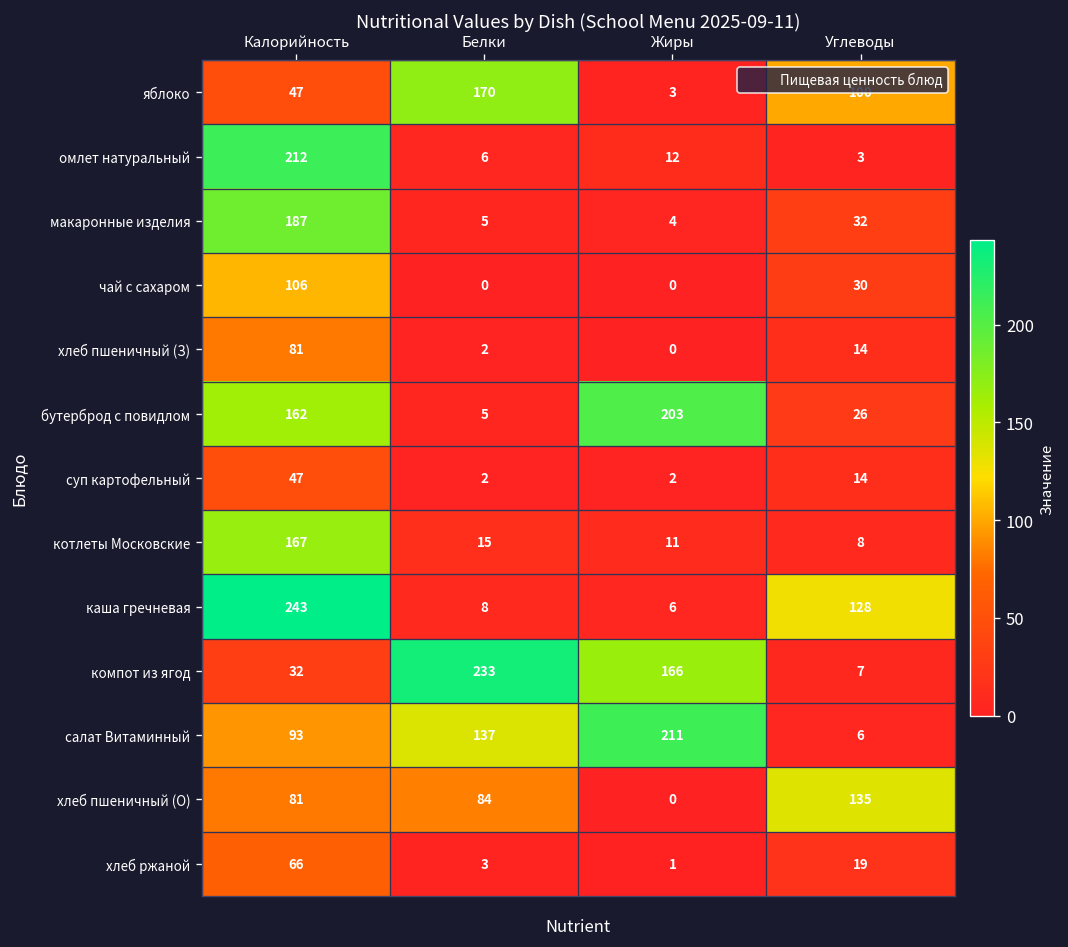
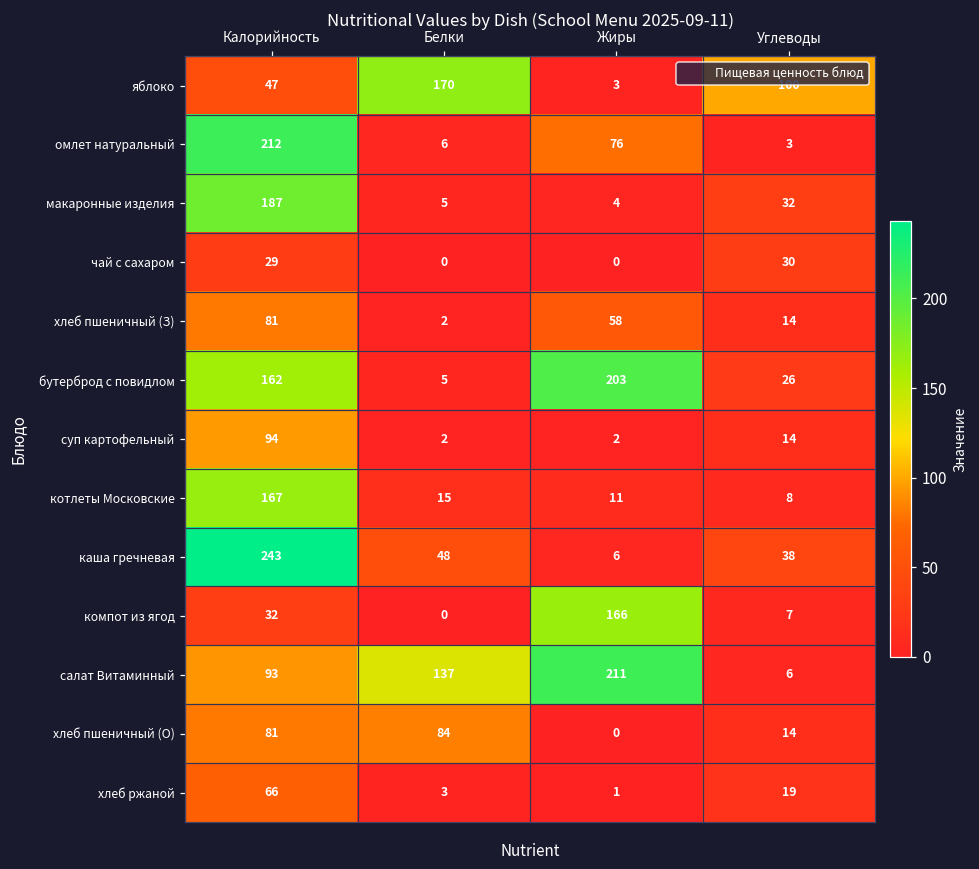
  {
    "яблоко": {
      "Калорийность": 47,
      "Белки": 170,
      "Жиры": 3
    },
    "омлет натуральный": {
      "Калорийность": 212,
      "Белки": 6,
-     "Жиры": 12,
+     "Жиры": 76,
      "Углеводы": 3
    },
    "макаронные изделия": {
      "Калорийность": 187,
      "Белки": 5,
      "Жиры": 4,
      "Углеводы": 32
    },
    "чай с сахаром": {
-     "Калорийность": 106,
+     "Калорийность": 29,
      "Белки": 0,
      "Жиры": 0,
      "Углеводы": 30
    },
    "хлеб пшеничный (З)": {
      "Калорийность": 81,
      "Белки": 2,
-     "Жиры": 0,
+     "Жиры": 58,
      "Углеводы": 14
    },
    "бутерброд с повидлом": {
      "Калорийность": 162,
      "Белки": 5,
      "Жиры": 203,
      "Углеводы": 26
    },
    "суп картофельный": {
-     "Калорийность": 47,
+     "Калорийность": 94,
      "Белки": 2,
      "Жиры": 2,
      "Углеводы": 14
    },
    "котлеты Московские": {
      "Калорийность": 167,
      "Белки": 15,
      "Жиры": 11,
      "Углеводы": 8
    },
    "каша гречневая": {
      "Калорийность": 243,
-     "Белки": 8,
+     "Белки": 48,
      "Жиры": 6,
-     "Углеводы": 128
+     "Углеводы": 38
    },
    "компот из ягод": {
      "Калорийность": 32,
-     "Белки": 233,
+     "Белки": 0,
      "Жиры": 166,
      "Углеводы": 7
    },
    "салат Витаминный": {
      "Калорийность": 93,
      "Белки": 137,
      "Жиры": 211,
      "Углеводы": 6
    },
    "хлеб пшеничный (О)": {
      "Калорийность": 81,
      "Белки": 84,
      "Жиры": 0,
-     "Углеводы": 135
+     "Углеводы": 14
    },
    "хлеб ржаной": {
      "Калорийность": 66,
      "Белки": 3,
      "Жиры": 1,
      "Углеводы": 19
    }
  }
